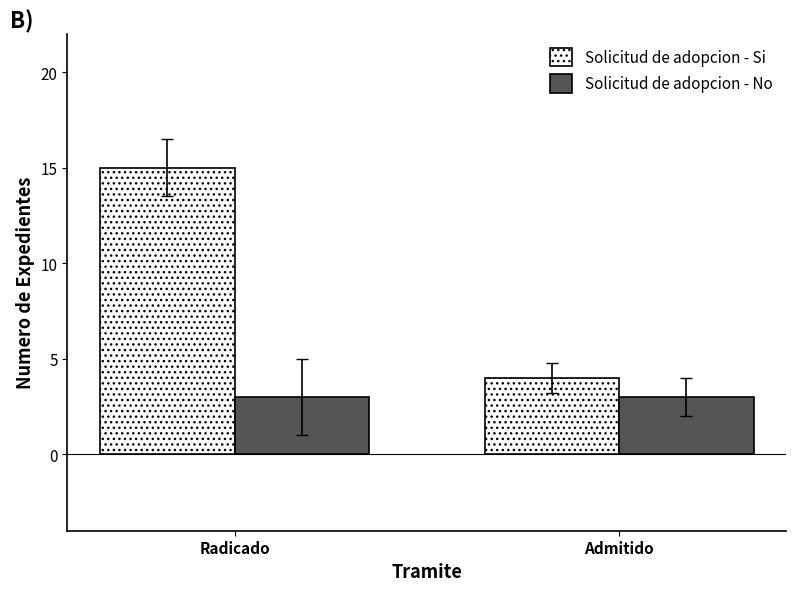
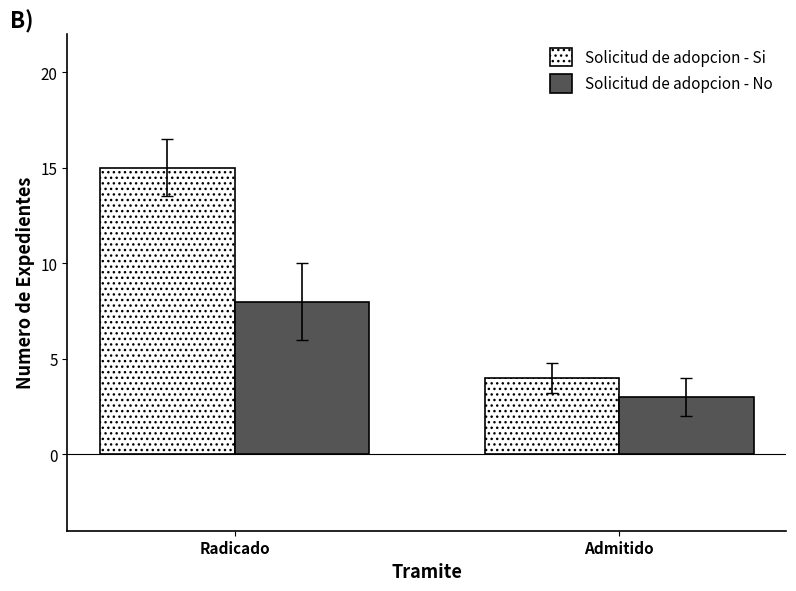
  {
    "Solicitud de adopcion - Si": {
      "Radicado": 15,
      "Admitido": 4
    },
    "Solicitud de adopcion - No": {
-     "Radicado": 3,
+     "Radicado": 8,
      "Admitido": 3
    }
  }
